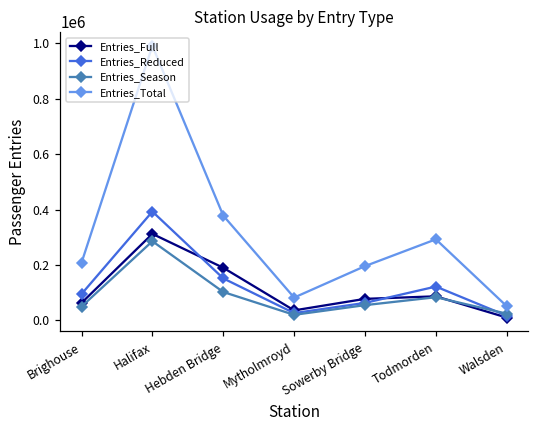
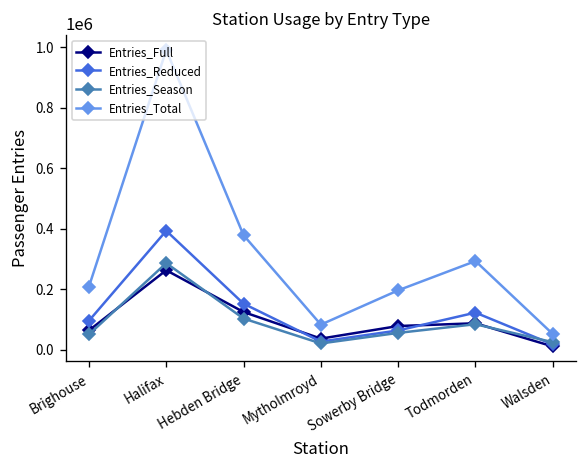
  {
    "Entries_Full": {
      "Brighouse": 60000,
-     "Halifax": 310000,
-     "Hebden Bridge": 190000,
+     "Halifax": 260000,
+     "Hebden Bridge": 120000,
      "Sowerby Bridge": 80000
    }
  }
